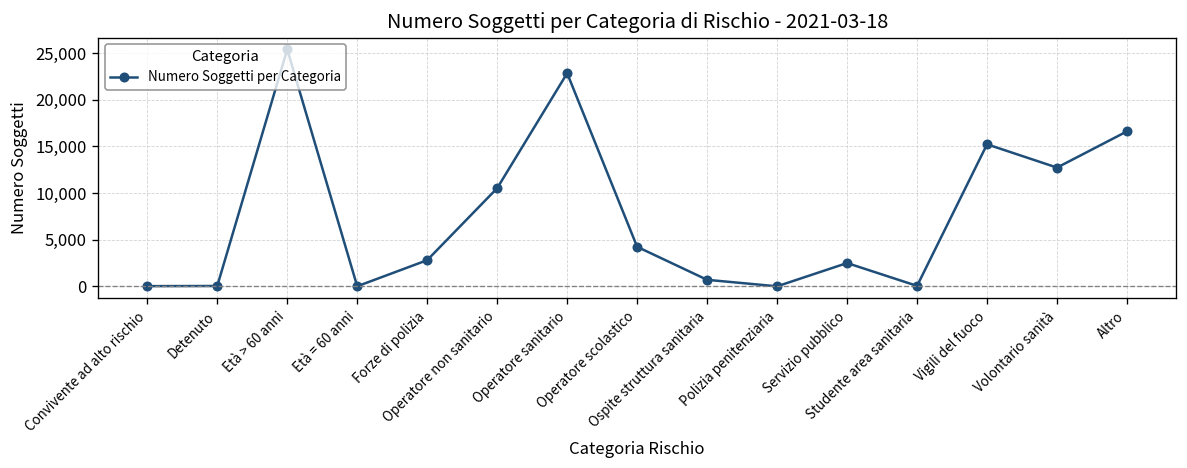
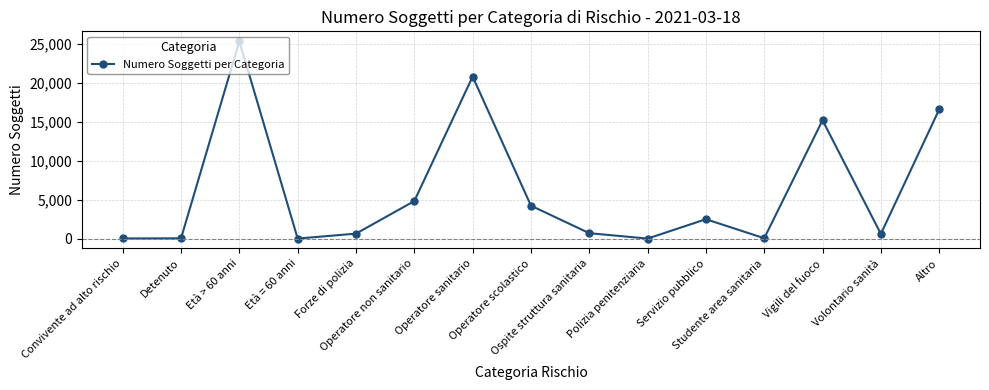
  {
    "Convivente ad alto rischio": "0",
    "Detenuto": "0",
    "Età = 60 anni": "0",
-   "Forze di polizia": "3,000",
-   "Operatore non sanitario": "11,000",
-   "Operatore sanitario": "23,000",
+   "Forze di polizia": "1,000",
+   "Operatore non sanitario": "5,000",
+   "Operatore sanitario": "21,000",
    "Operatore scolastico": "4,000",
    "Ospite struttura sanitaria": "1,000",
    "Polizia penitenziaria": "0",
    "Servizio pubblico": "2,000",
    "Studente area sanitaria": "0",
    "Vigili del fuoco": "15,000",
-   "Volontario sanità": "13,000",
+   "Volontario sanità": "1,000",
    "Altro": "17,000"
  }
